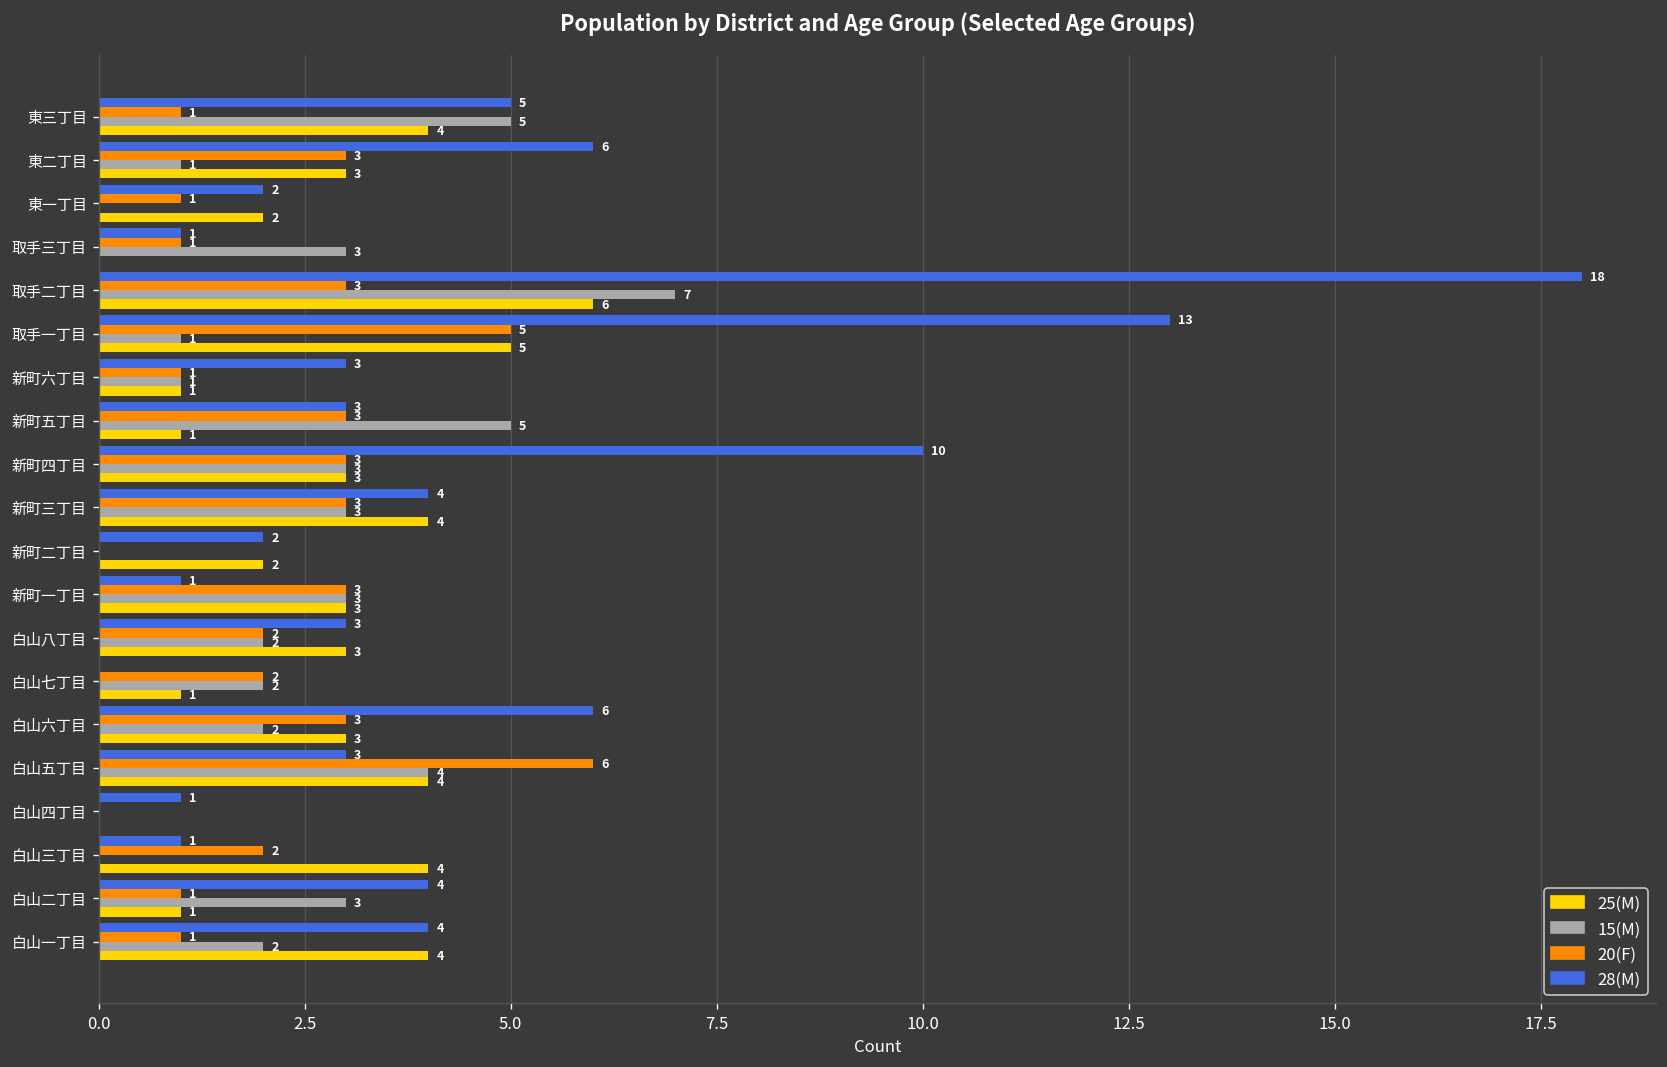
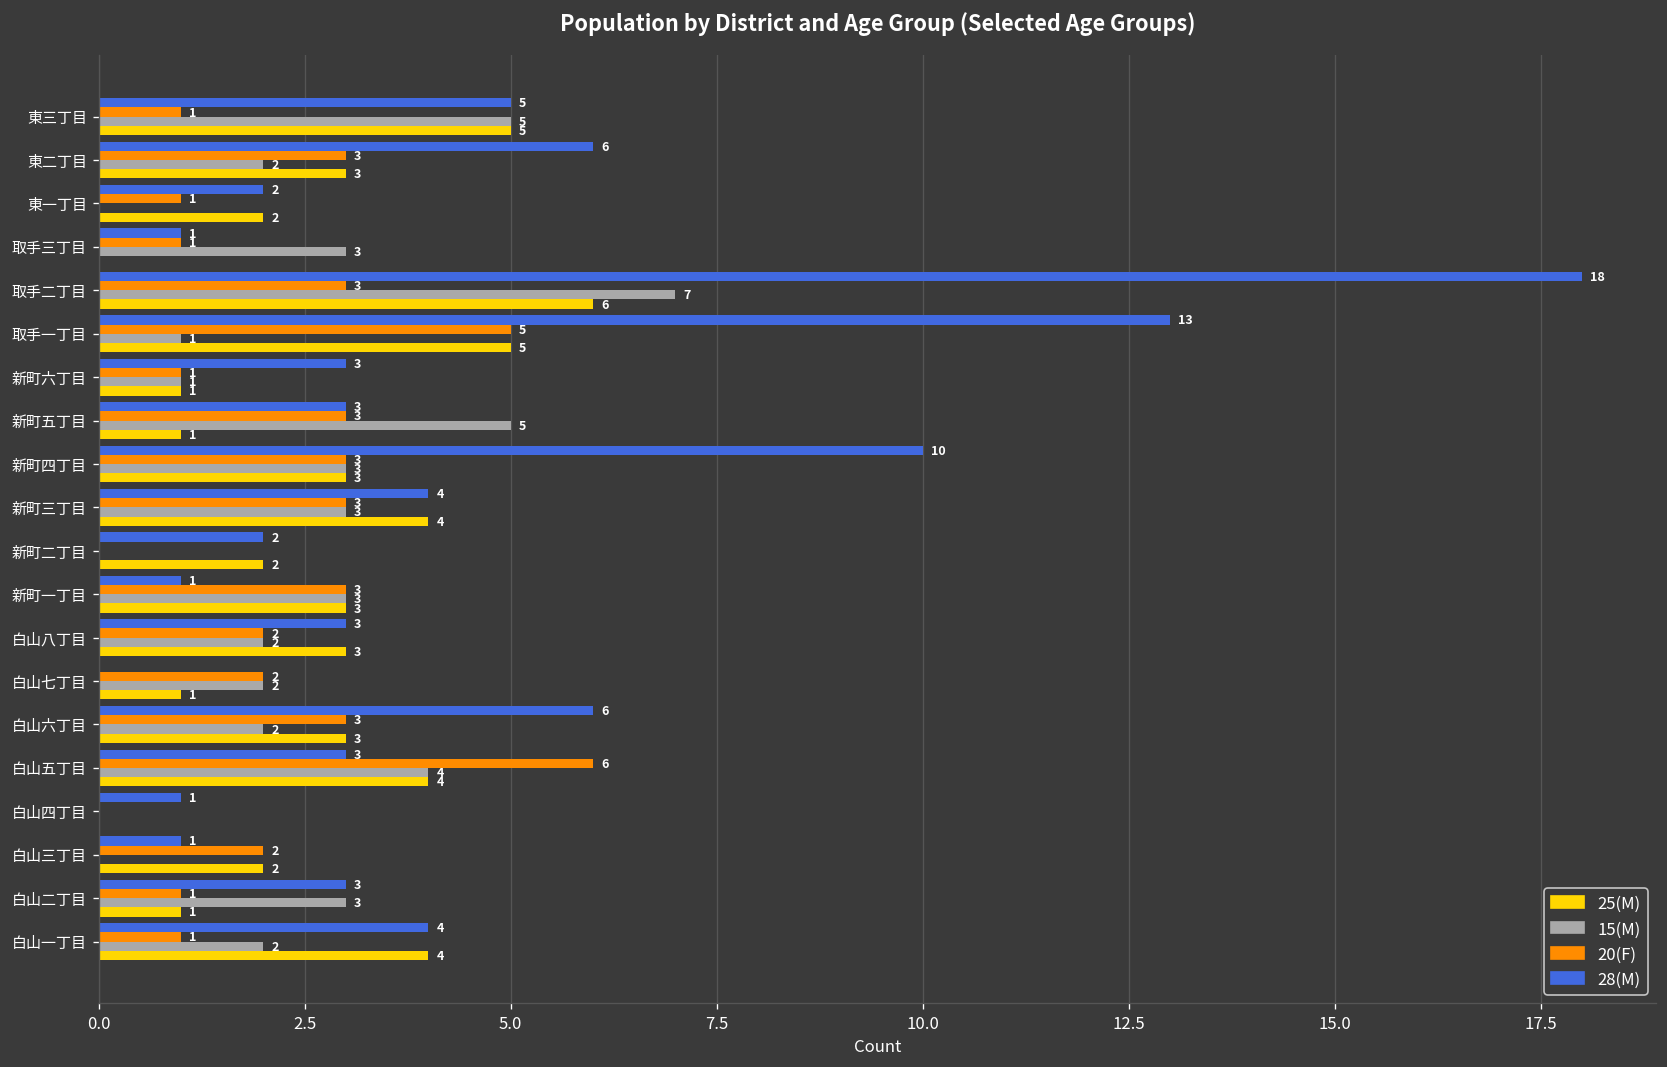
  {
    "25(M)": {
-     "東三丁目": 4,
+     "東三丁目": 5,
      "東二丁目": 3,
      "東一丁目": 2,
      "取手二丁目": 6,
      "取手一丁目": 5,
      "新町五丁目": 1,
      "新町三丁目": 4,
      "新町二丁目": 2,
      "白山八丁目": 3,
      "白山七丁目": 1,
      "白山六丁目": 3,
-     "白山三丁目": 4,
+     "白山三丁目": 2,
      "白山二丁目": 1,
      "白山一丁目": 4
    },
    "15(M)": {
      "東三丁目": 5,
-     "東二丁目": 1,
+     "東二丁目": 2,
      "取手三丁目": 3,
      "取手二丁目": 7,
      "取手一丁目": 1,
      "新町五丁目": 5,
      "白山六丁目": 2,
      "白山二丁目": 3,
      "白山一丁目": 2
    },
    "20(F)": {
      "東三丁目": 1,
      "東二丁目": 3,
      "東一丁目": 1,
      "取手二丁目": 3,
      "取手一丁目": 5,
      "白山六丁目": 3,
      "白山五丁目": 6,
      "白山三丁目": 2,
      "白山二丁目": 1,
      "白山一丁目": 1
    },
    "28(M)": {
      "東三丁目": 5,
      "東二丁目": 6,
      "東一丁目": 2,
      "取手二丁目": 18,
      "取手一丁目": 13,
      "新町六丁目": 3,
      "新町四丁目": 10,
      "新町三丁目": 4,
      "新町二丁目": 2,
      "新町一丁目": 1,
      "白山八丁目": 3,
      "白山六丁目": 6,
      "白山五丁目": 3,
      "白山四丁目": 1,
      "白山三丁目": 1,
-     "白山二丁目": 4,
+     "白山二丁目": 3,
      "白山一丁目": 4
    }
  }
